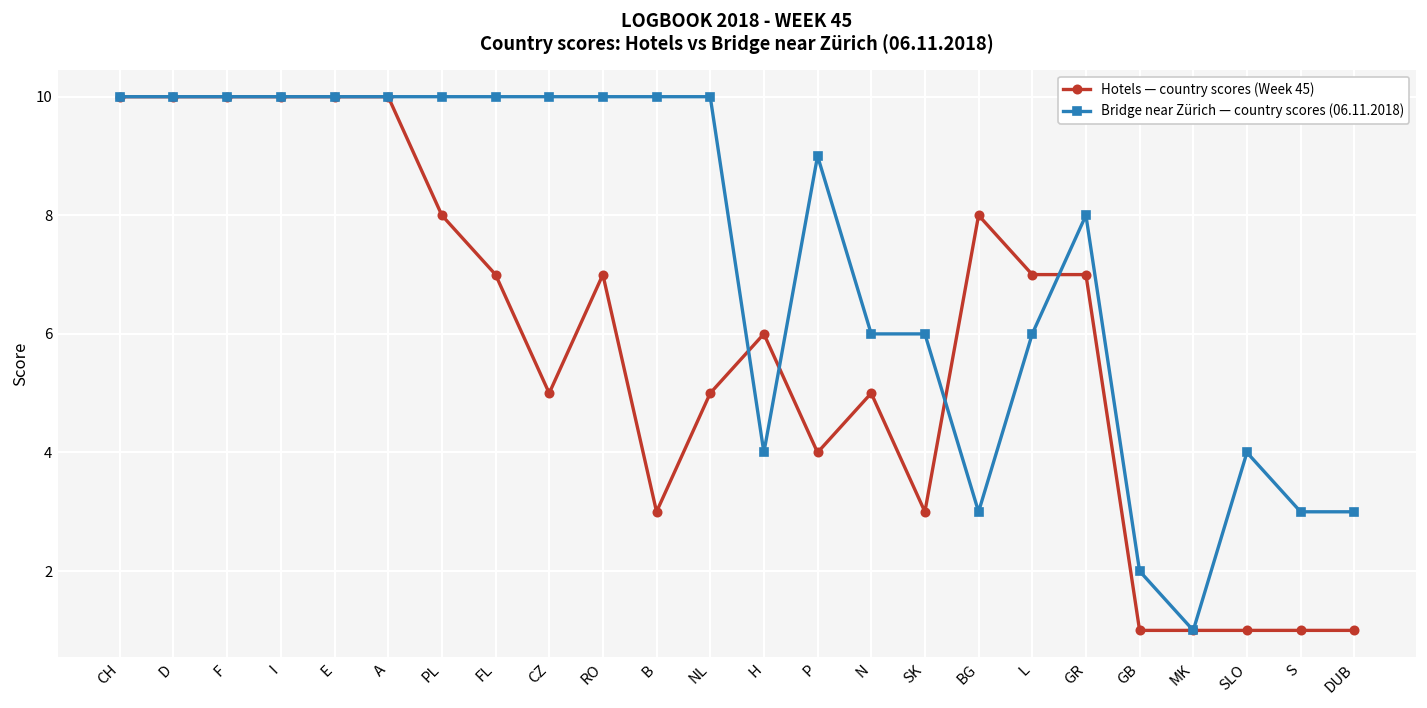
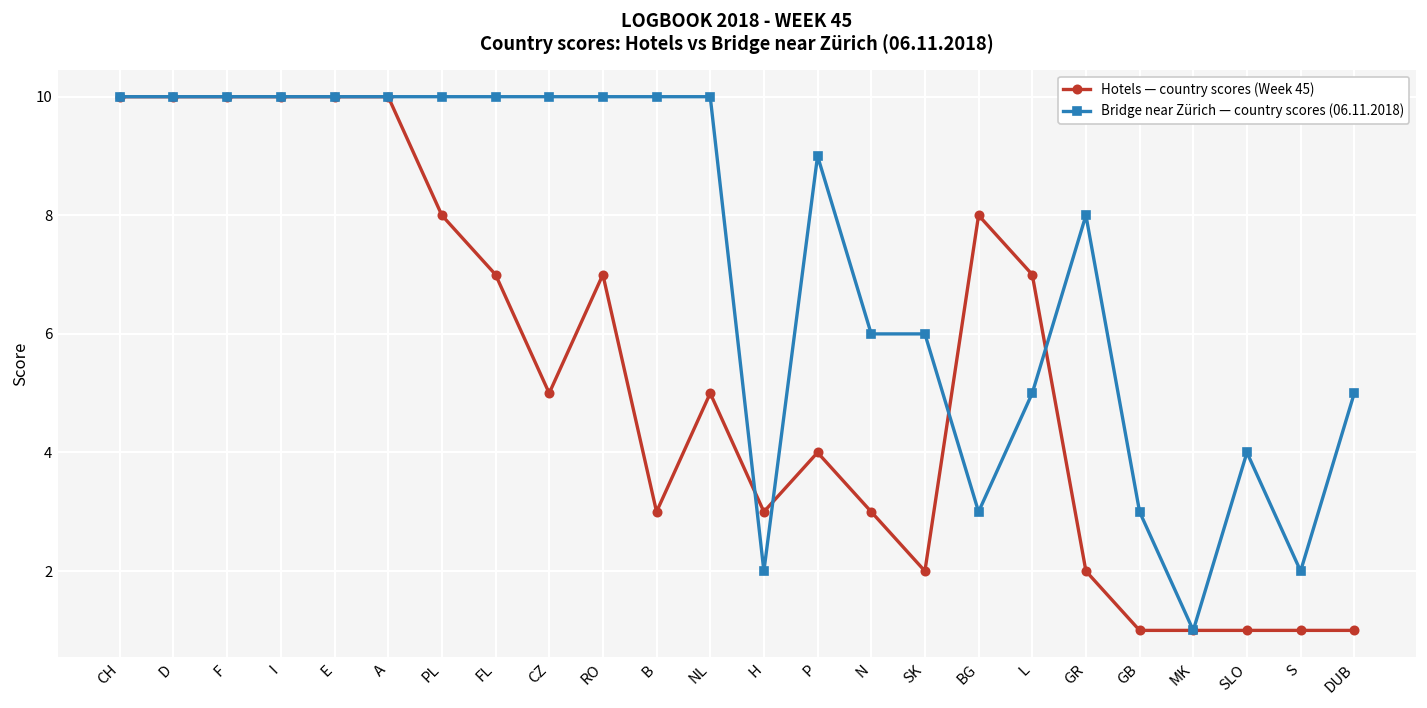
  {
    "Hotels — country scores (Week 45)": {
      "PL": 8,
      "FL": 7,
      "CZ": 5,
      "RO": 7,
      "B": 3,
      "NL": 5,
-     "H": 6,
+     "H": 3,
      "P": 4,
-     "N": 5,
-     "SK": 3,
+     "N": 3,
+     "SK": 2,
      "BG": 8,
      "L": 7,
-     "GR": 7,
+     "GR": 2,
      "GB": 1,
      "SLO": 1,
      "S": 1,
      "DUB": 1
    },
    "Bridge near Zürich — country scores (06.11.2018)": {
      "PL": 10,
      "FL": 10,
      "CZ": 10,
      "RO": 10,
      "B": 10,
      "NL": 10,
-     "H": 4,
+     "H": 2,
      "P": 9,
      "N": 6,
      "SK": 6,
      "BG": 3,
-     "L": 6,
+     "L": 5,
      "GR": 8,
-     "GB": 2,
+     "GB": 3,
      "SLO": 4,
-     "S": 3,
-     "DUB": 3
+     "S": 2,
+     "DUB": 5
    }
  }
